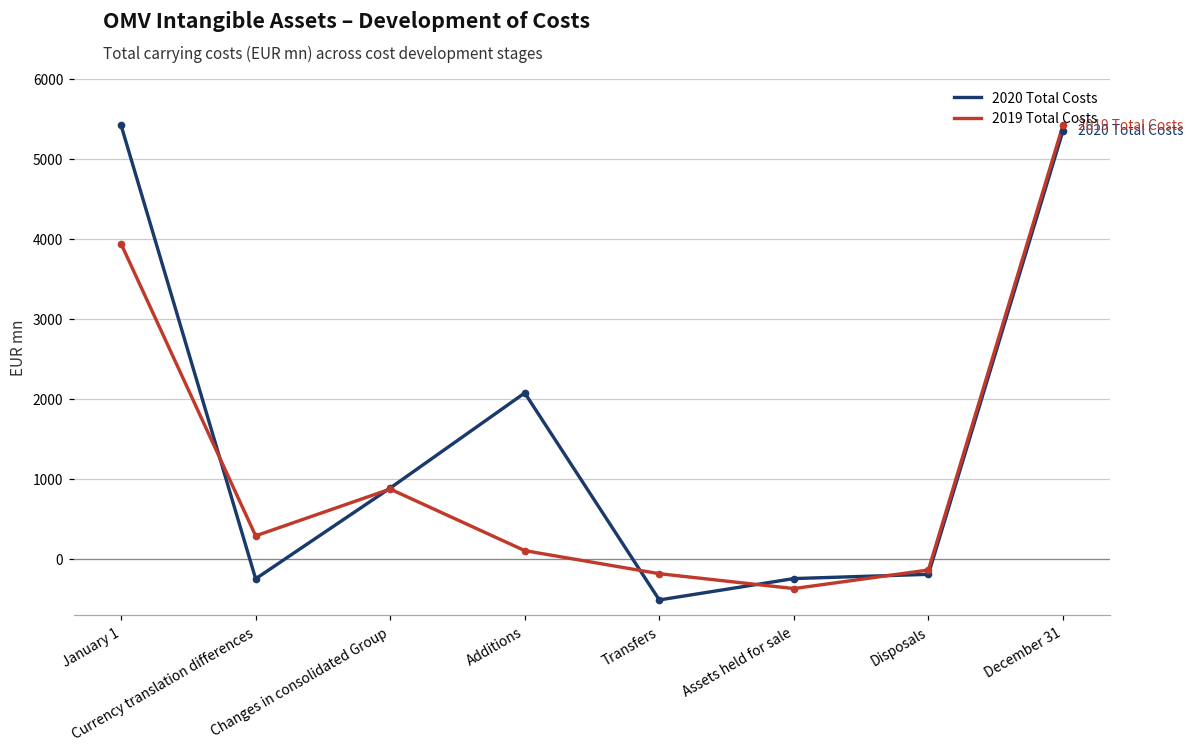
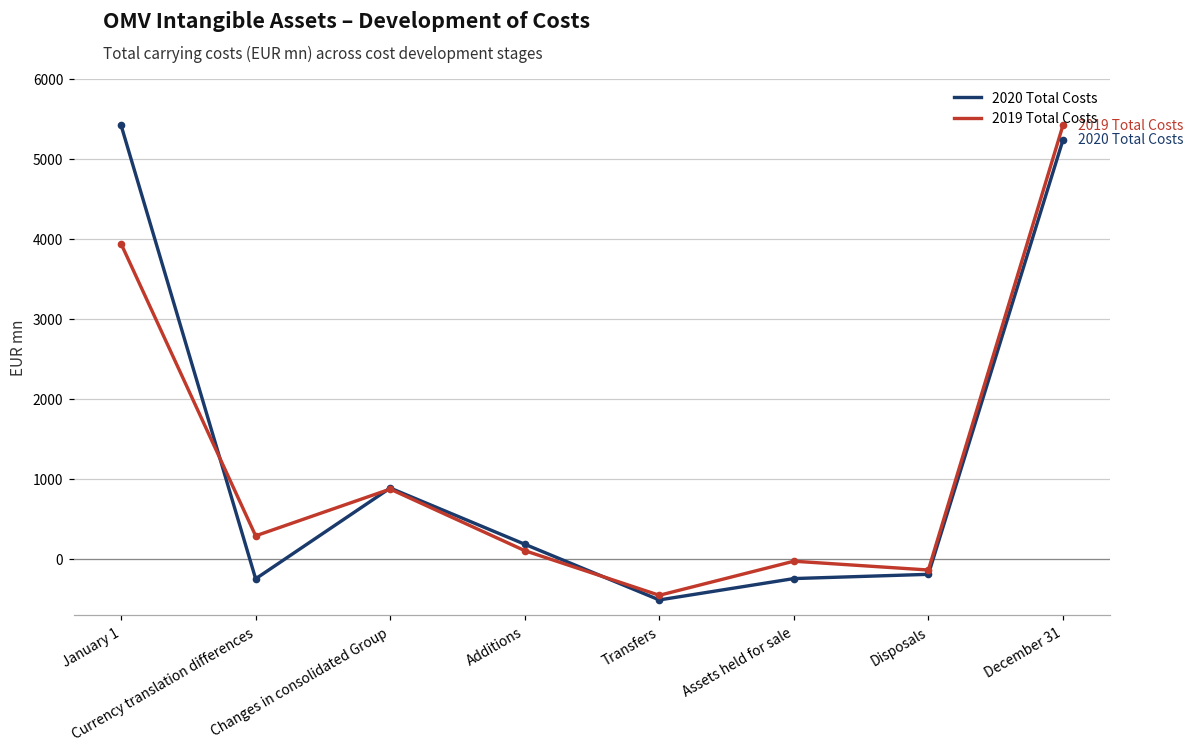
  {
    "2020 Total Costs": {
      "January 1": 5400,
      "Currency translation differences": -200,
-     "Additions": 2100,
+     "Additions": 200,
      "Transfers": -500,
      "Assets held for sale": -200,
      "Disposals": -200,
-     "December 31": 5300
+     "December 31": 5200
    },
    "2019 Total Costs": {
      "January 1": 3900,
      "Currency translation differences": 300,
      "Additions": 100,
-     "Transfers": -200,
-     "Assets held for sale": -400,
+     "Transfers": -500,
+     "Assets held for sale": 0,
      "Disposals": -100
    }
  }
